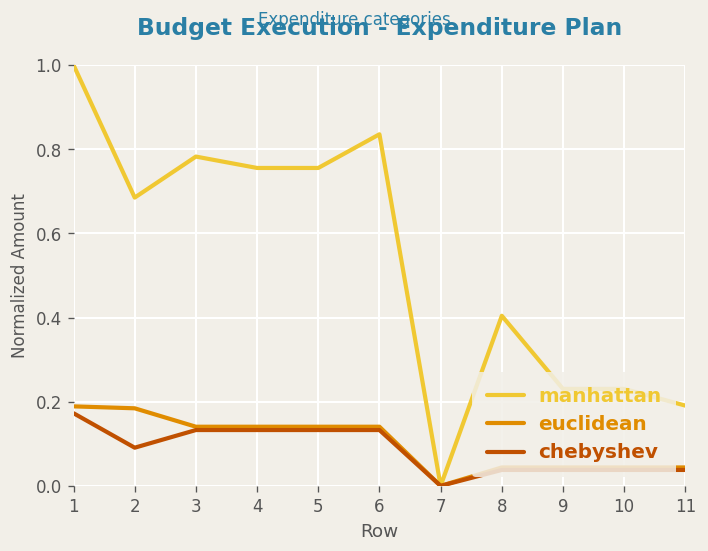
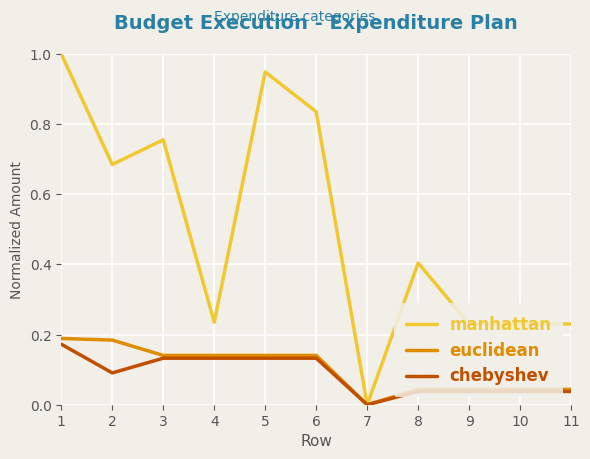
  {
    "manhattan": {
      "1": 1.00,
      "2": 0.68,
-     "3": 0.78,
-     "4": 0.76,
-     "5": 0.76,
+     "3": 0.76,
+     "4": 0.24,
+     "5": 0.95,
      "6": 0.84,
      "8": 0.40,
-     "11": 0.19
+     "11": 0.23
    },
    "euclidean": {
      "1": 0.19,
      "2": 0.18,
      "3": 0.14,
      "4": 0.14,
      "5": 0.14,
      "6": 0.14
    },
    "chebyshev": {
      "1": 0.17,
      "2": 0.09,
      "3": 0.13,
      "4": 0.13,
      "5": 0.13,
      "6": 0.13
    }
  }
